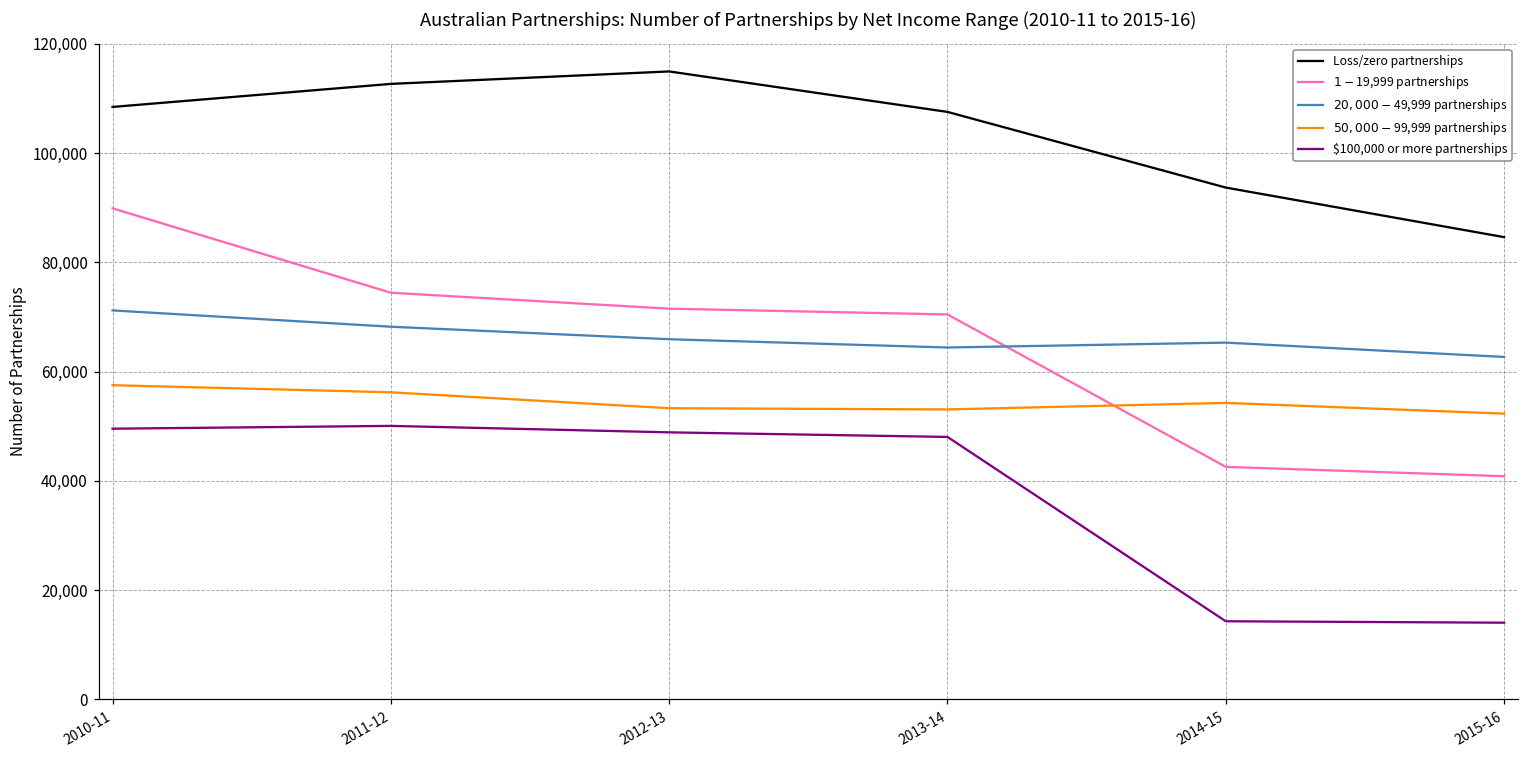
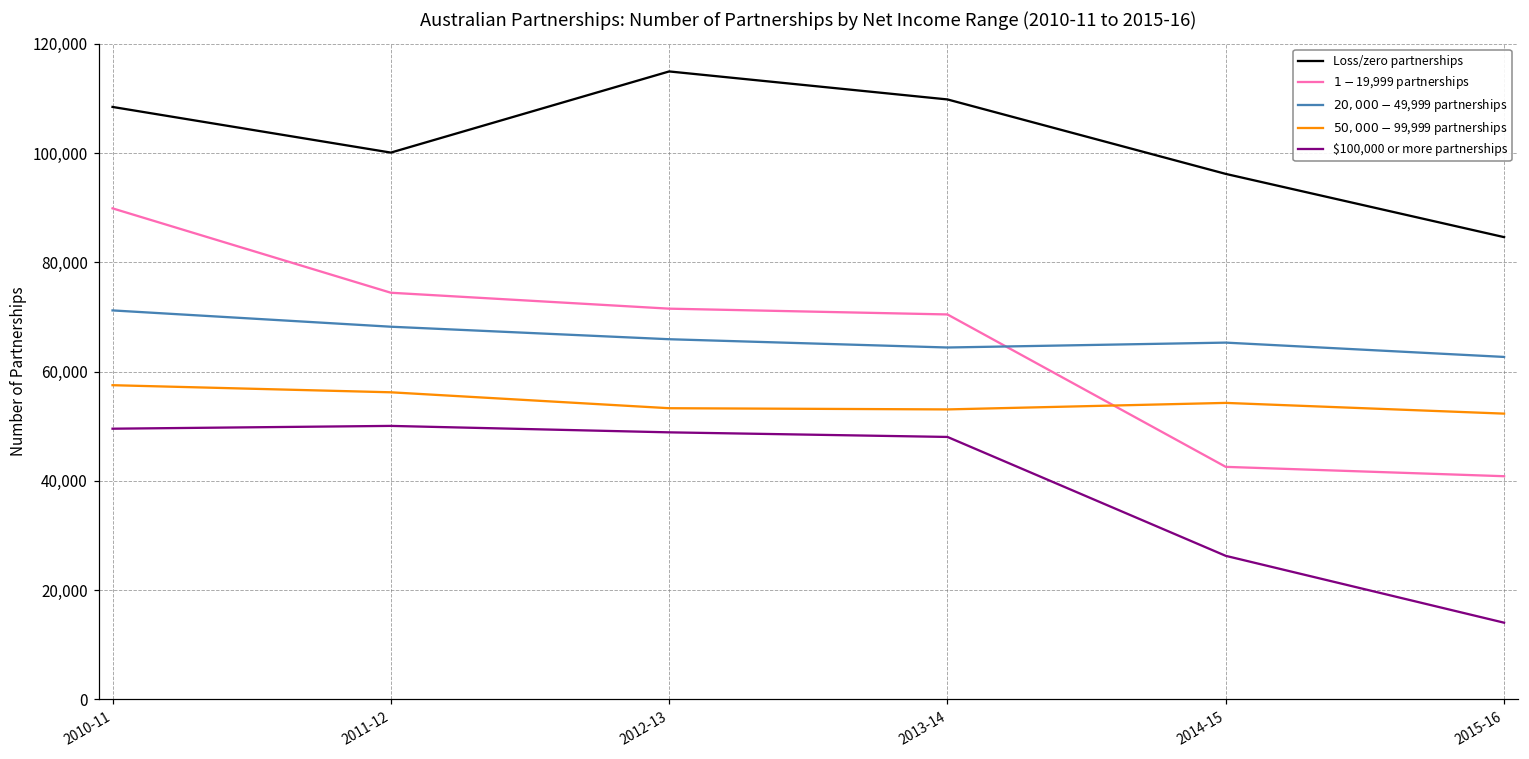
  {
    "Loss/zero partnerships": {
      "2010-11": "108,000",
-     "2011-12": "113,000",
+     "2011-12": "100,000",
      "2012-13": "115,000",
-     "2013-14": "108,000",
-     "2014-15": "94,000",
+     "2013-14": "110,000",
+     "2014-15": "96,000",
      "2015-16": "85,000"
    },
    "$100,000 or more partnerships": {
      "2010-11": "50,000",
      "2011-12": "50,000",
      "2012-13": "49,000",
      "2013-14": "48,000",
-     "2014-15": "14,000",
+     "2014-15": "26,000",
      "2015-16": "14,000"
    }
  }
